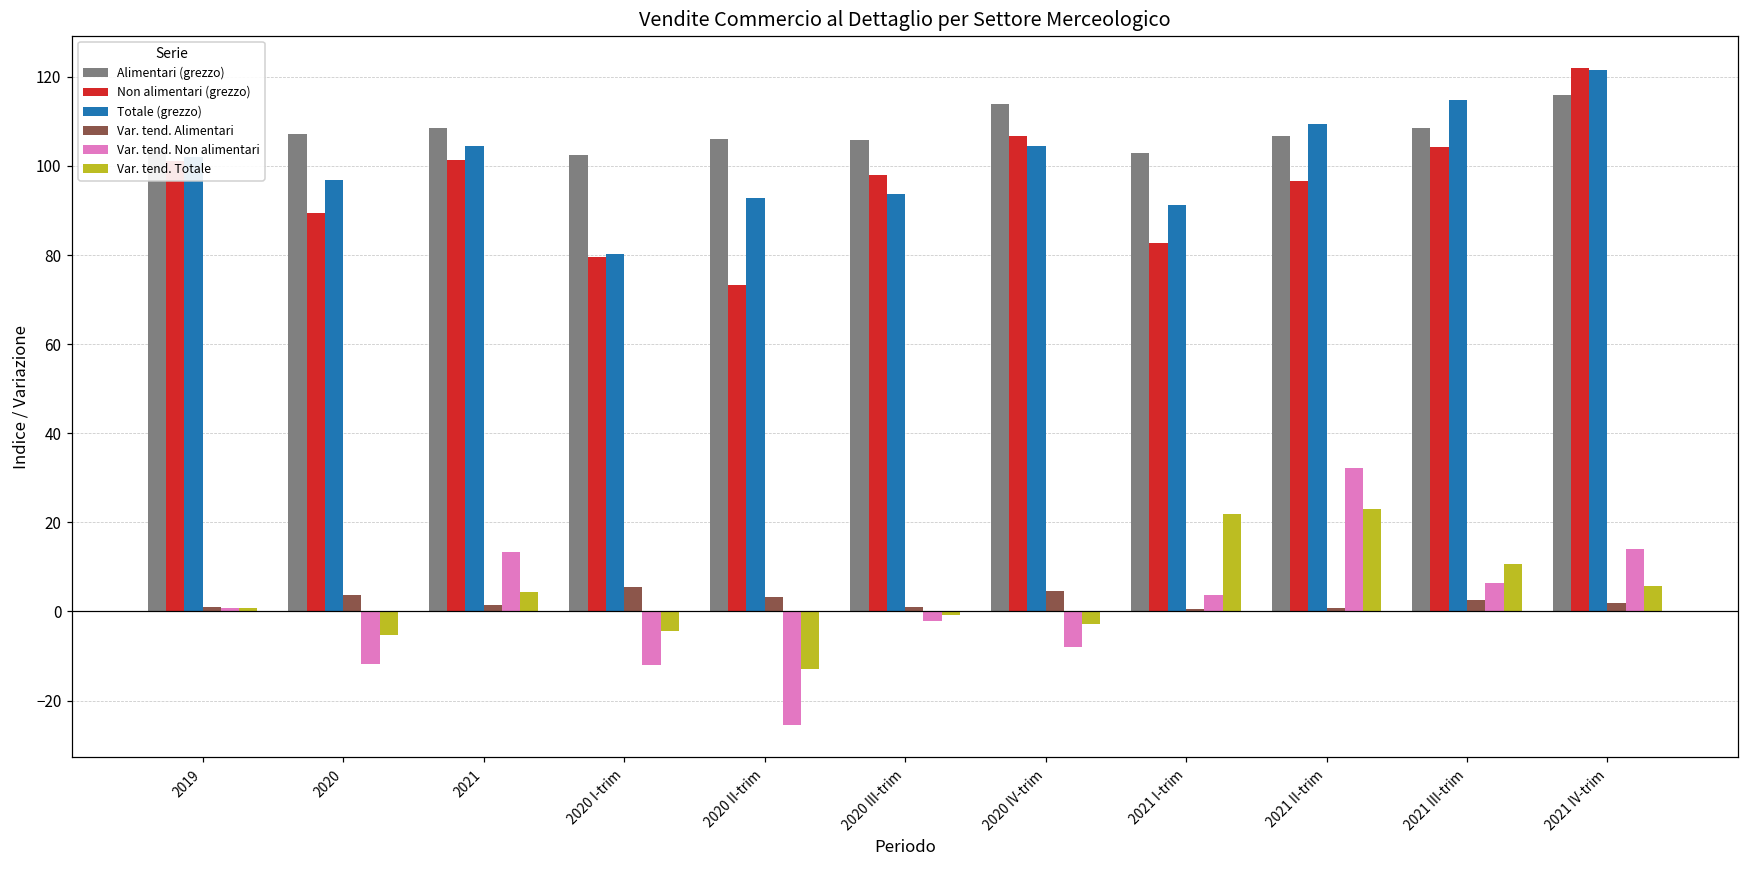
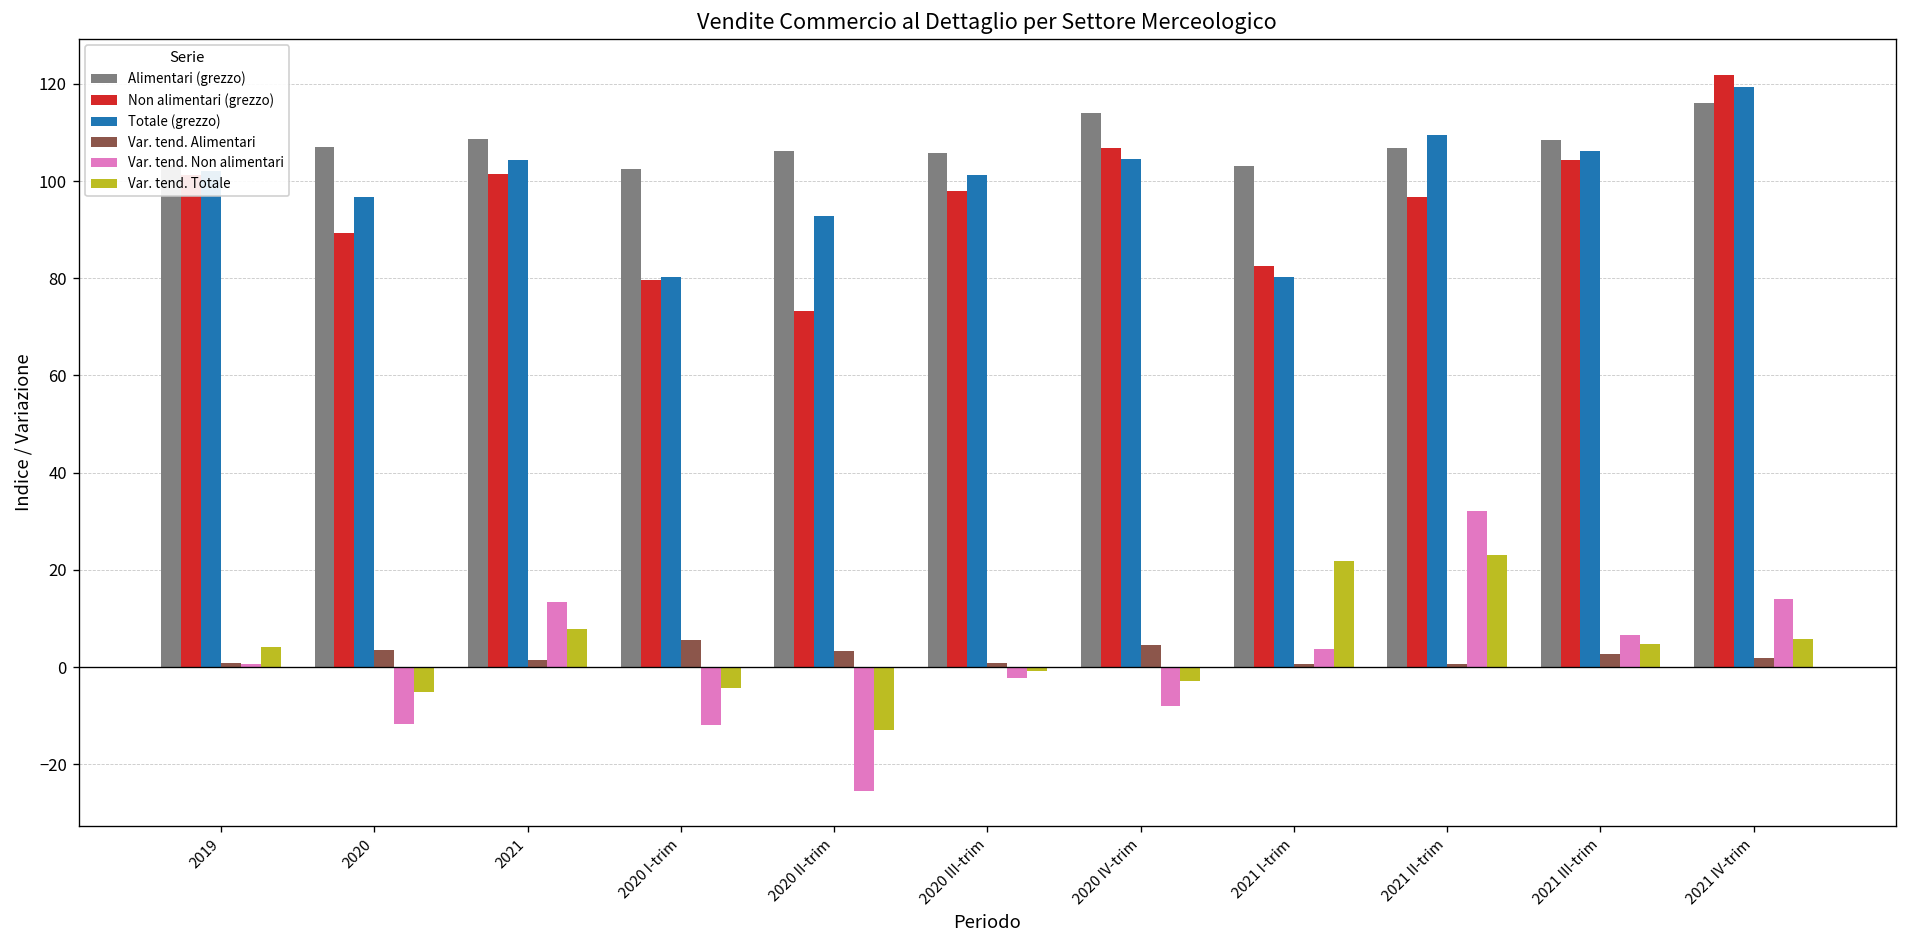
  {
    "Alimentari (grezzo)": {
      "2020": 107,
      "2021": 109,
      "2020 I-trim": 102,
      "2020 II-trim": 106,
      "2020 III-trim": 106,
      "2020 IV-trim": 114,
      "2021 I-trim": 103,
      "2021 II-trim": 107,
      "2021 III-trim": 109,
      "2021 IV-trim": 116
    },
    "Non alimentari (grezzo)": {
      "2020": 89,
      "2021": 101,
      "2020 I-trim": 80,
      "2020 II-trim": 73,
      "2020 III-trim": 98,
      "2020 IV-trim": 107,
      "2021 I-trim": 83,
      "2021 II-trim": 97,
      "2021 III-trim": 104,
      "2021 IV-trim": 122
    },
    "Totale (grezzo)": {
      "2020": 97,
      "2021": 104,
      "2020 I-trim": 80,
      "2020 II-trim": 93,
-     "2020 III-trim": 94,
+     "2020 III-trim": 101,
      "2020 IV-trim": 105,
-     "2021 I-trim": 91,
+     "2021 I-trim": 80,
      "2021 II-trim": 109,
-     "2021 III-trim": 115,
-     "2021 IV-trim": 122
+     "2021 III-trim": 106,
+     "2021 IV-trim": 119
    },
    "Var. tend. Alimentari": {
      "2019": 1,
      "2020": 4,
      "2021": 1,
      "2020 I-trim": 6,
      "2020 II-trim": 3,
      "2020 III-trim": 1,
      "2020 IV-trim": 5,
      "2021 II-trim": 1,
      "2021 III-trim": 3,
      "2021 IV-trim": 2
    },
    "Var. tend. Non alimentari": {
      "2019": 1,
      "2020": -12,
      "2021": 13,
      "2020 I-trim": -12,
      "2020 II-trim": -25,
      "2020 III-trim": -2,
      "2020 IV-trim": -8,
      "2021 I-trim": 4,
      "2021 II-trim": 32,
      "2021 III-trim": 7,
      "2021 IV-trim": 14
    },
    "Var. tend. Totale": {
-     "2019": 1,
+     "2019": 4,
      "2020": -5,
-     "2021": 4,
+     "2021": 8,
      "2020 I-trim": -4,
      "2020 II-trim": -13,
      "2020 III-trim": -1,
      "2020 IV-trim": -3,
      "2021 I-trim": 22,
      "2021 II-trim": 23,
-     "2021 III-trim": 11,
+     "2021 III-trim": 5,
      "2021 IV-trim": 6
    }
  }
